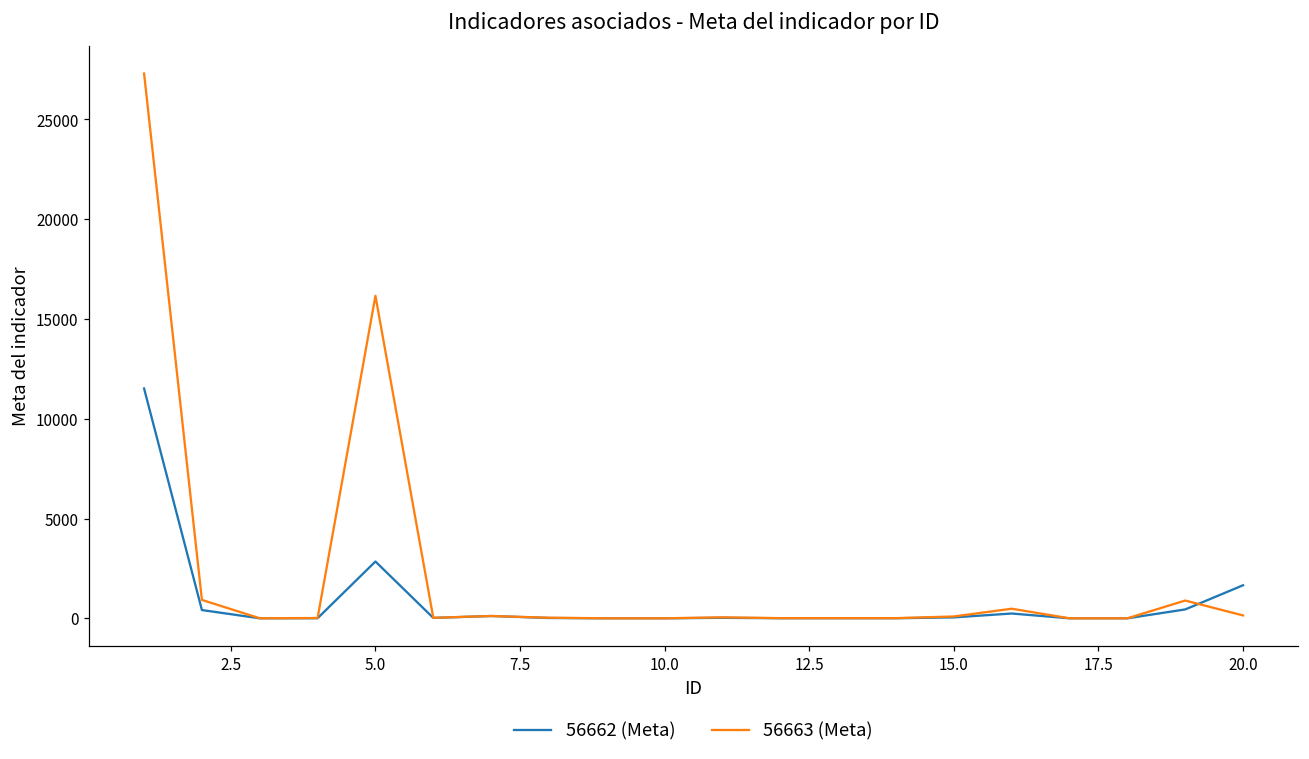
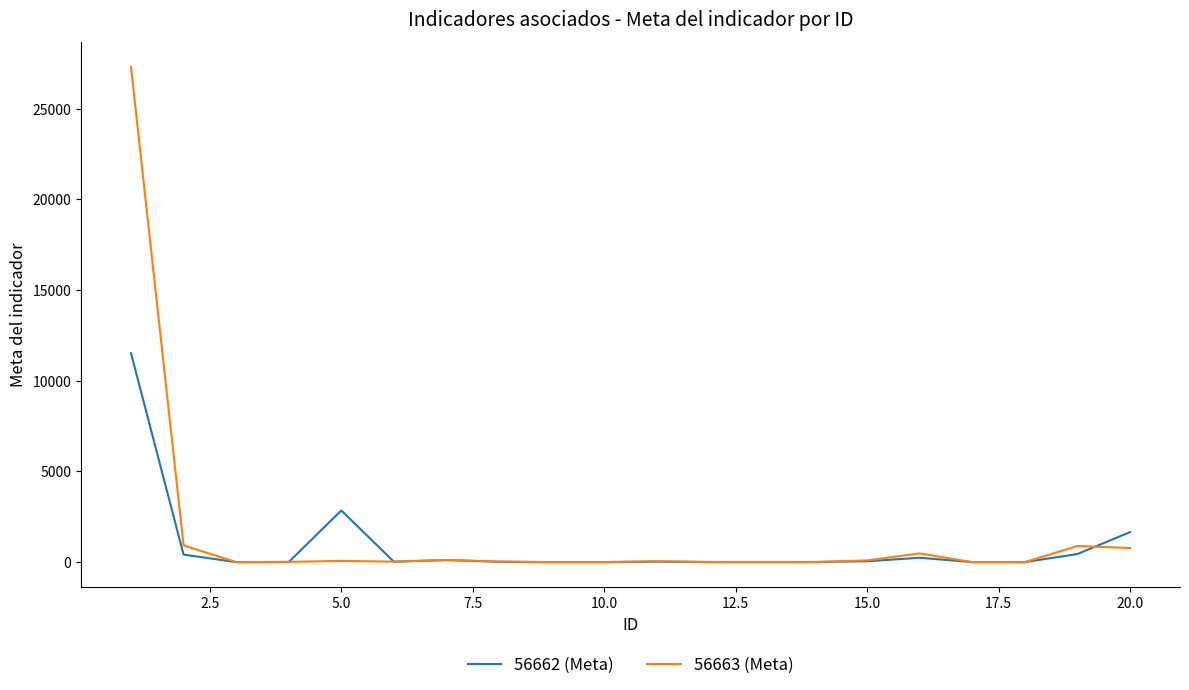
  {
    "56662 (Meta)": {
      "5.0": 2800,
      "20.0": 1700
    },
    "56663 (Meta)": {
-     "5.0": 16200,
-     "20.0": 100
+     "5.0": 100,
+     "20.0": 800
    }
  }
